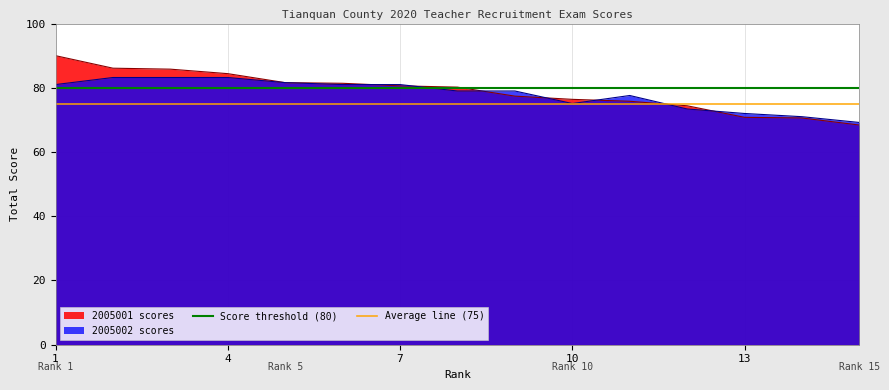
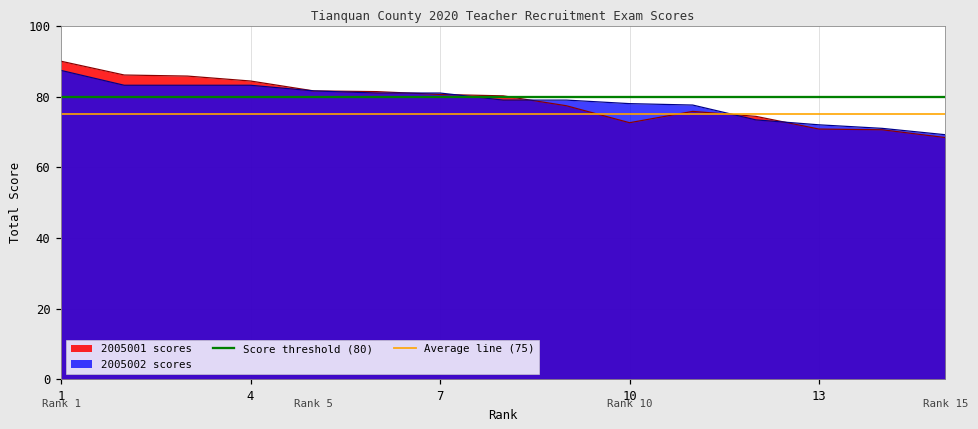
  {
    "2005001 scores": {
      "1": 90,
      "4": 84,
-     "10": 76,
+     "10": 73,
      "13": 71
    },
    "2005002 scores": {
-     "1": 81,
+     "1": 87,
      "4": 83,
-     "10": 75,
+     "10": 78,
      "13": 72
    }
  }
